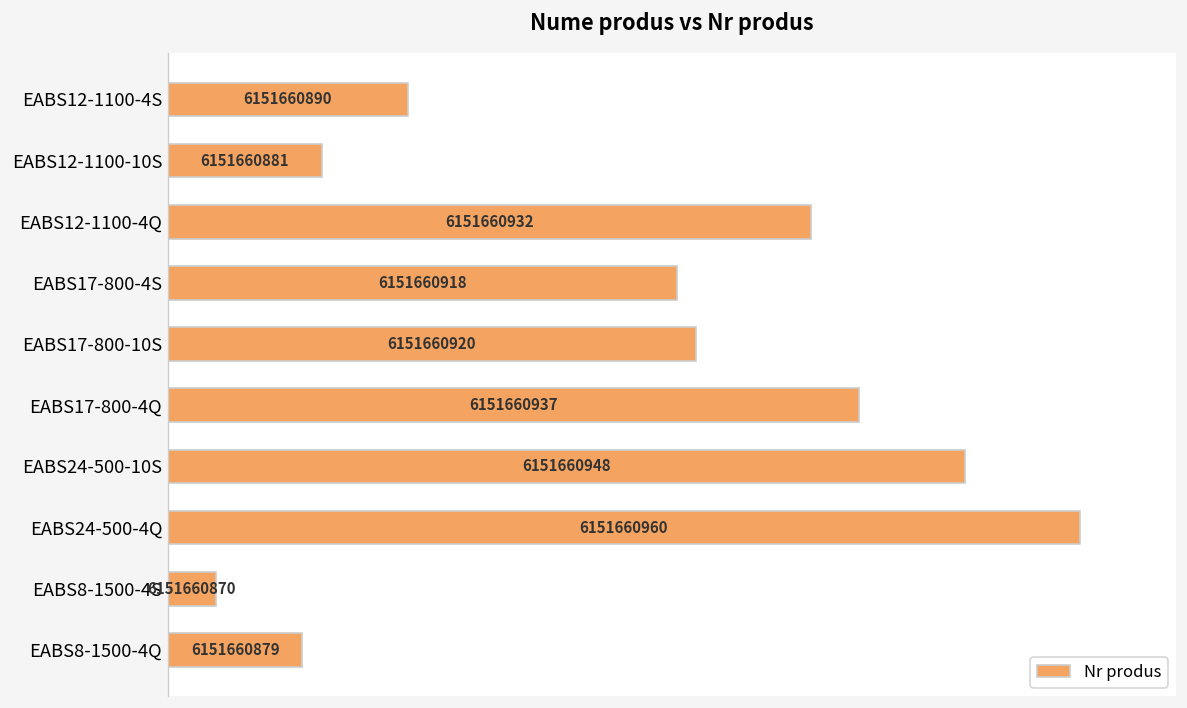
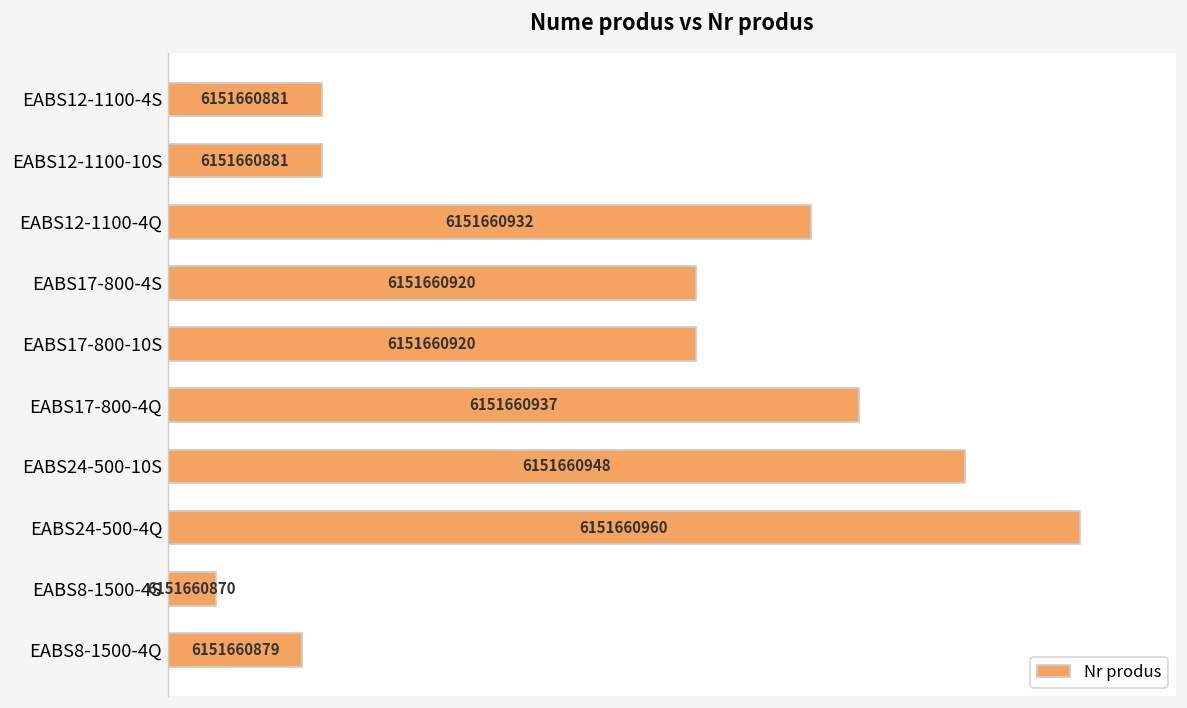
  {
-   "EABS12-1100-4S": 6151660890,
-   "EABS17-800-4S": 6151660918
+   "EABS12-1100-4S": 6151660881,
+   "EABS17-800-4S": 6151660920
  }
